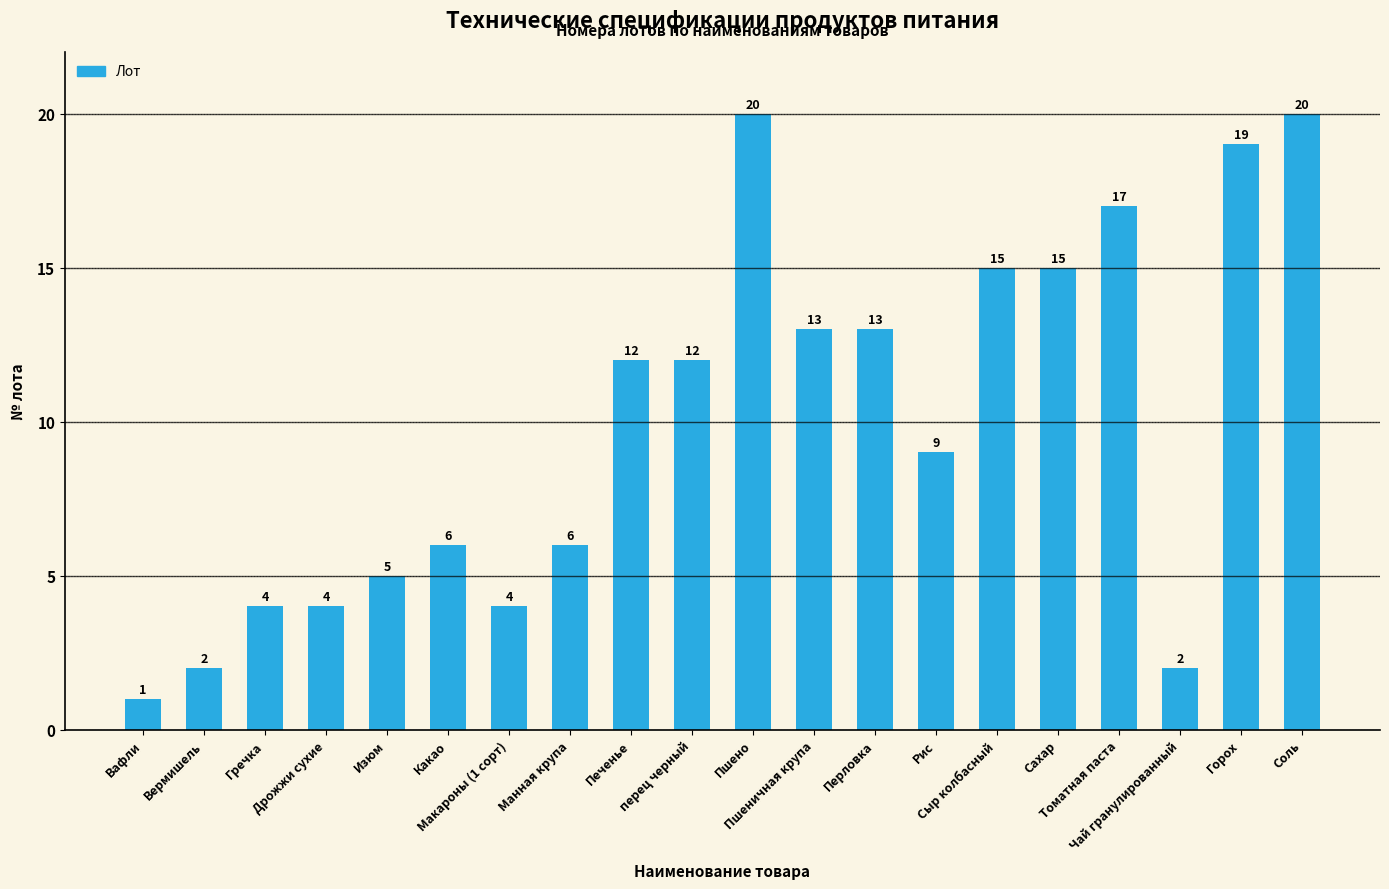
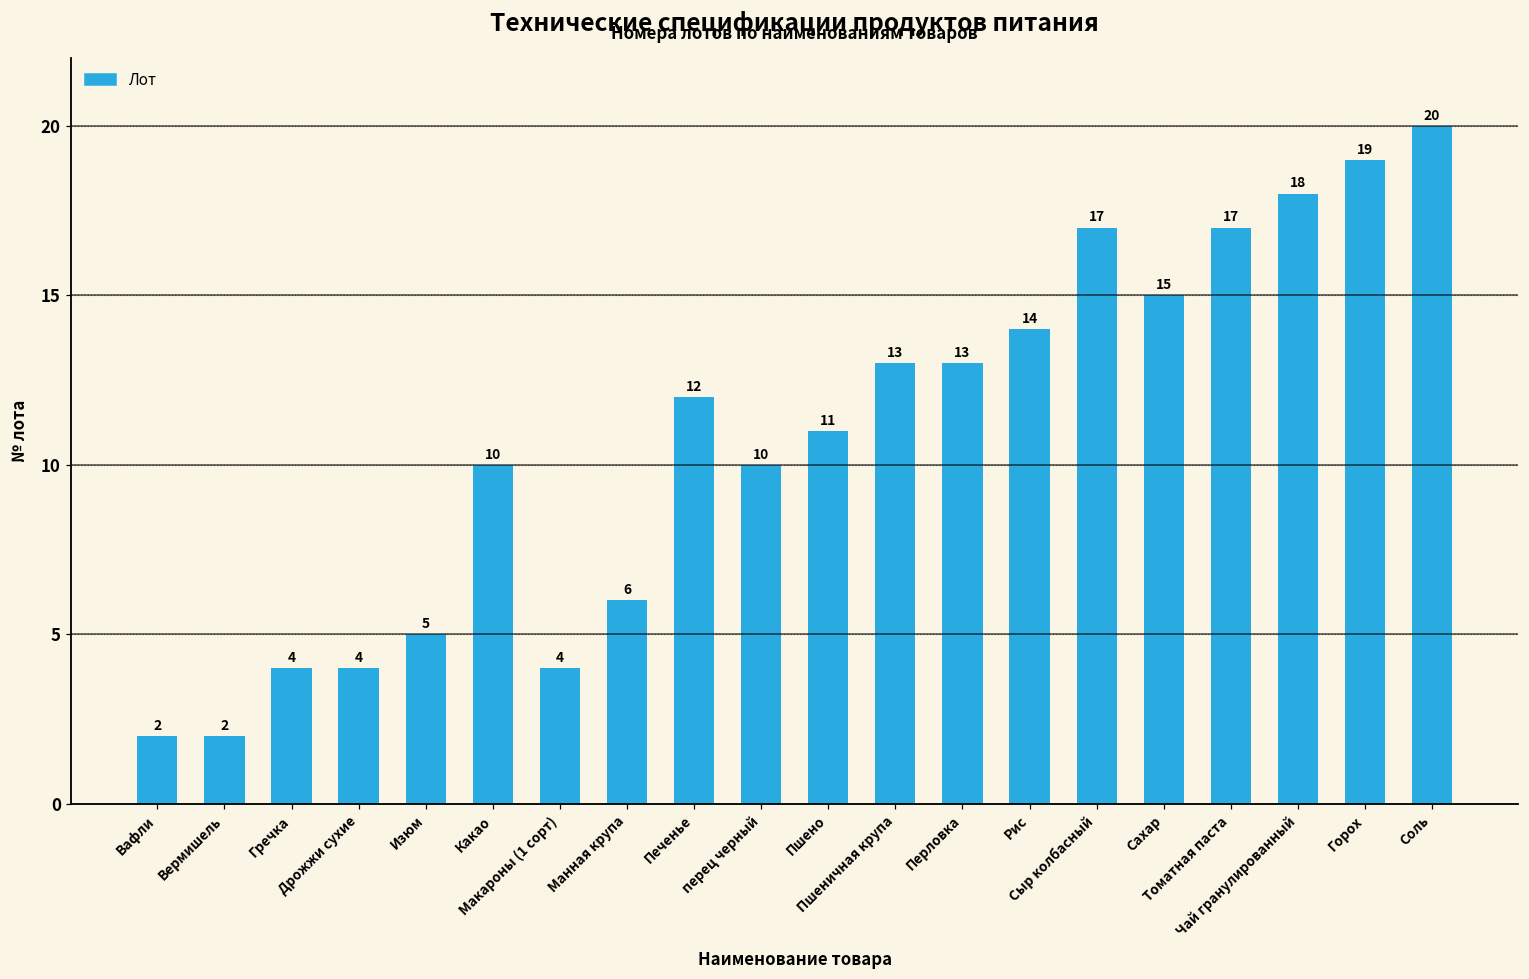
  {
-   "Вафли": 1,
+   "Вафли": 2,
    "Вермишель": 2,
    "Гречка": 4,
    "Дрожжи сухие": 4,
    "Изюм": 5,
-   "Какао": 6,
+   "Какао": 10,
    "Макароны (1 сорт)": 4,
    "Манная крупа": 6,
    "Печенье": 12,
-   "перец черный": 12,
-   "Пшено": 20,
+   "перец черный": 10,
+   "Пшено": 11,
    "Пшеничная крупа": 13,
    "Перловка": 13,
-   "Рис": 9,
-   "Сыр колбасный": 15,
+   "Рис": 14,
+   "Сыр колбасный": 17,
    "Сахар": 15,
    "Томатная паста": 17,
-   "Чай гранулированный": 2,
+   "Чай гранулированный": 18,
    "Горох": 19,
    "Соль": 20
  }
